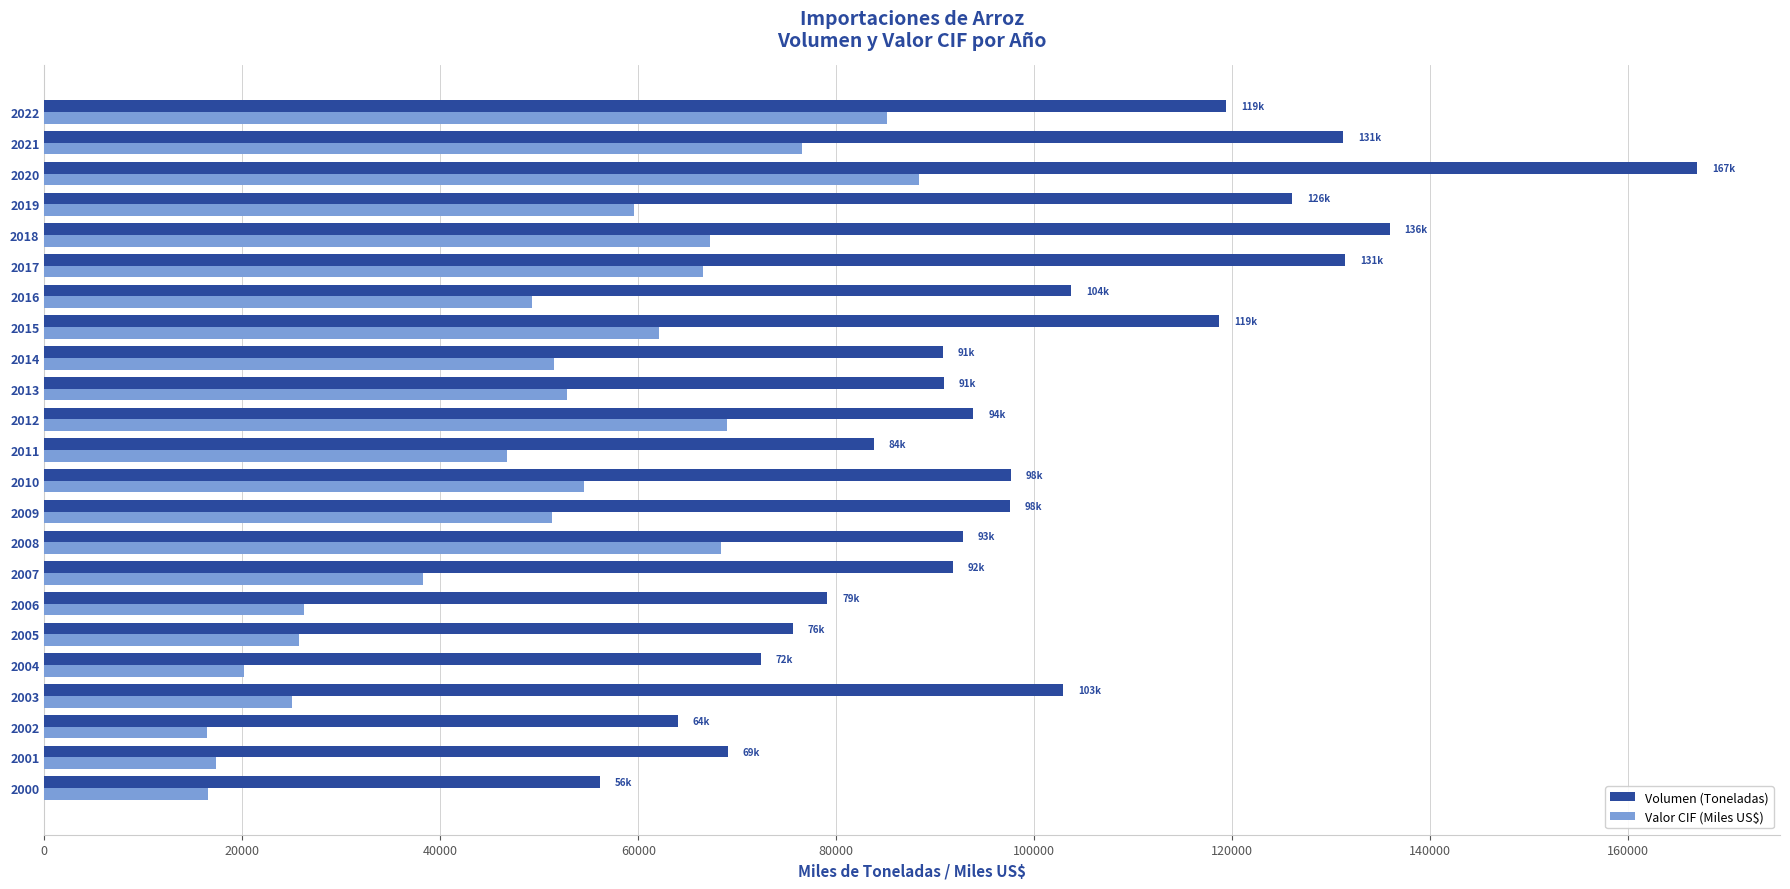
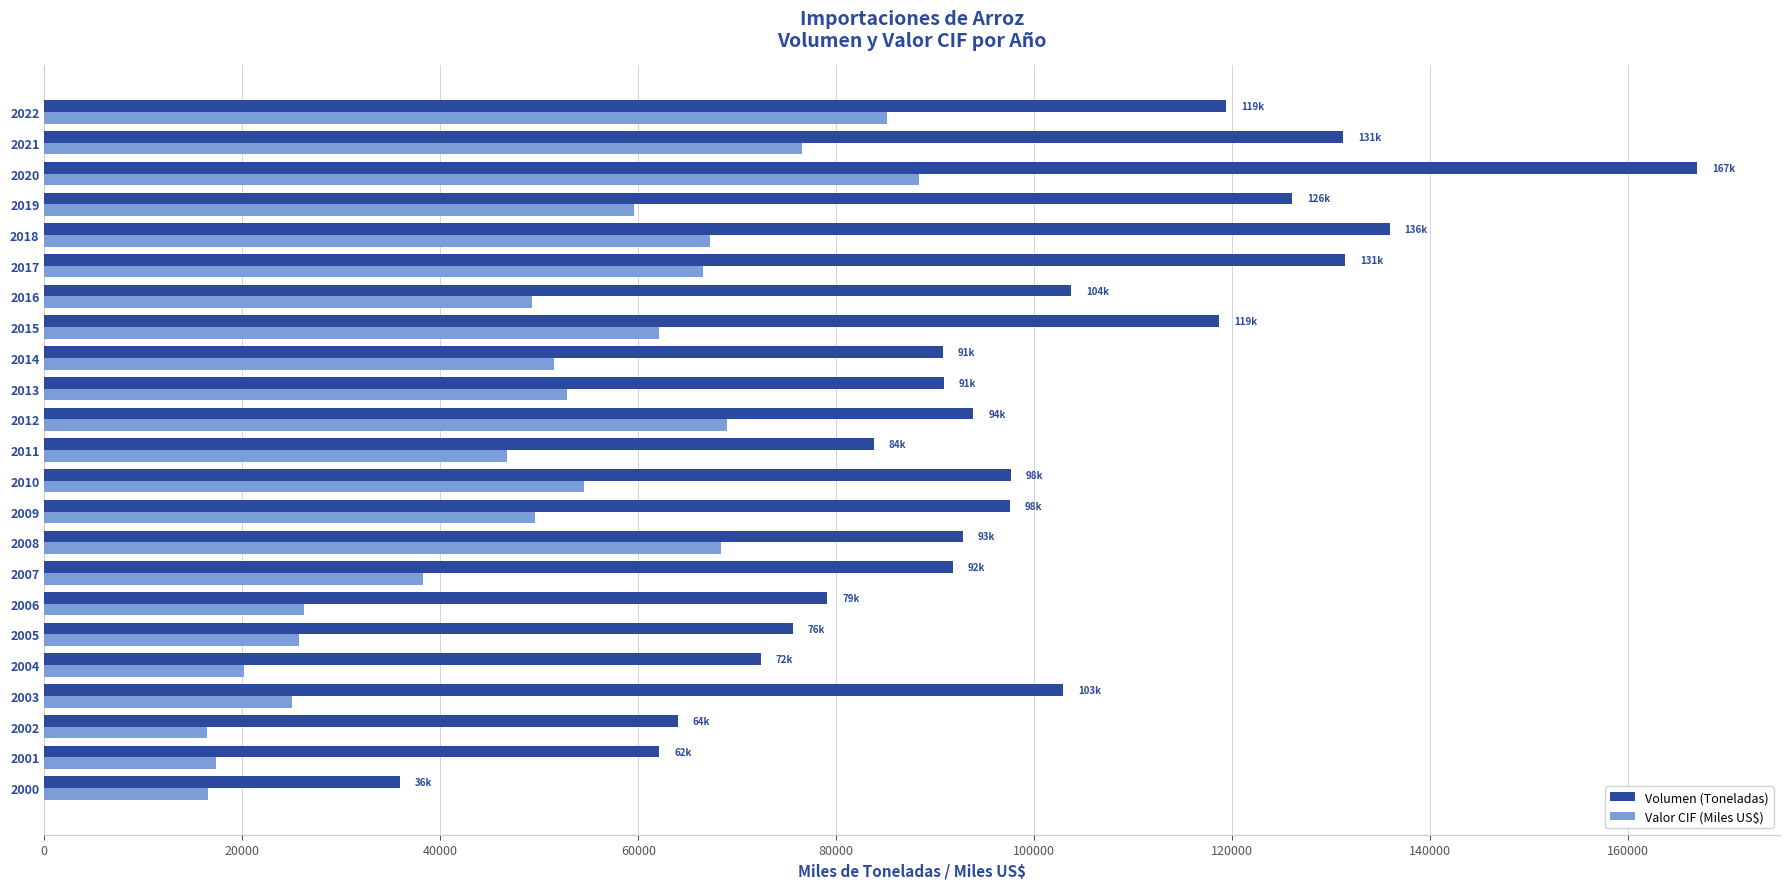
  {
    "Volumen (Toneladas)": {
      "2022": "119k",
      "2021": "131k",
      "2020": "167k",
      "2019": "126k",
      "2018": "136k",
      "2017": "131k",
      "2016": "104k",
      "2015": "119k",
      "2014": "91k",
      "2013": "91k",
      "2012": "94k",
      "2011": "84k",
      "2010": "98k",
      "2009": "98k",
      "2008": "93k",
      "2007": "92k",
      "2006": "79k",
      "2005": "76k",
      "2004": "72k",
      "2003": "103k",
      "2002": "64k",
-     "2001": "69k",
-     "2000": "56k"
+     "2001": "62k",
+     "2000": "36k"
    },
    "Valor CIF (Miles US$)": {
      "2022": "85000",
      "2021": "77000",
      "2020": "88000",
      "2019": "60000",
      "2018": "67000",
      "2017": "66000",
      "2016": "49000",
      "2015": "62000",
      "2014": "51000",
      "2013": "53000",
      "2012": "69000",
      "2011": "47000",
      "2010": "55000",
-     "2009": "51000",
+     "2009": "50000",
      "2008": "68000",
      "2007": "38000",
      "2006": "26000",
      "2005": "26000",
      "2004": "20000",
      "2003": "25000",
      "2002": "16000",
      "2001": "17000",
      "2000": "16000"
    }
  }
